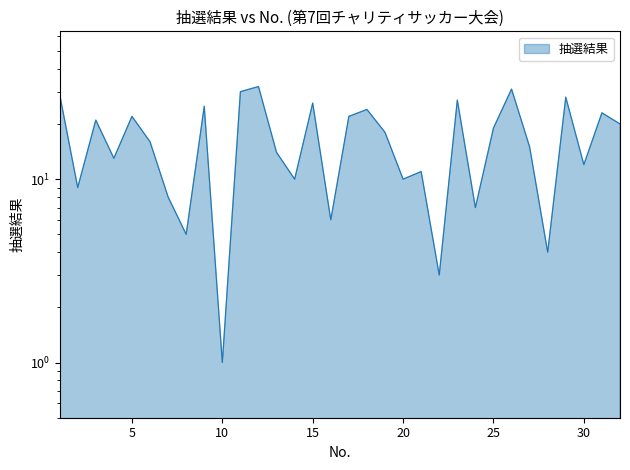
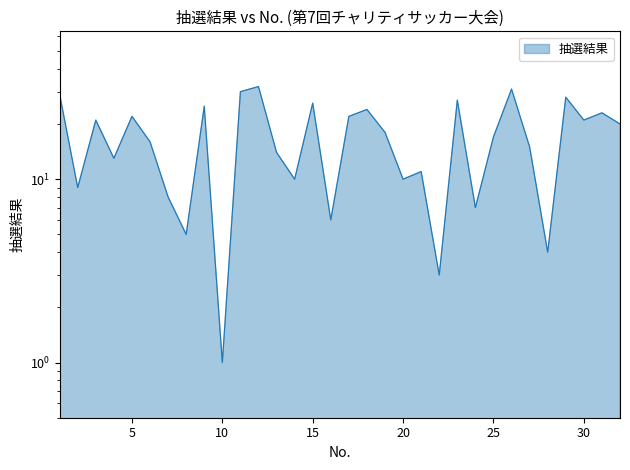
  {
    "5": 22,
    "10": 1,
    "15": 26,
    "20": 10,
-   "25": 19,
-   "30": 12
+   "25": 17,
+   "30": 21
  }
